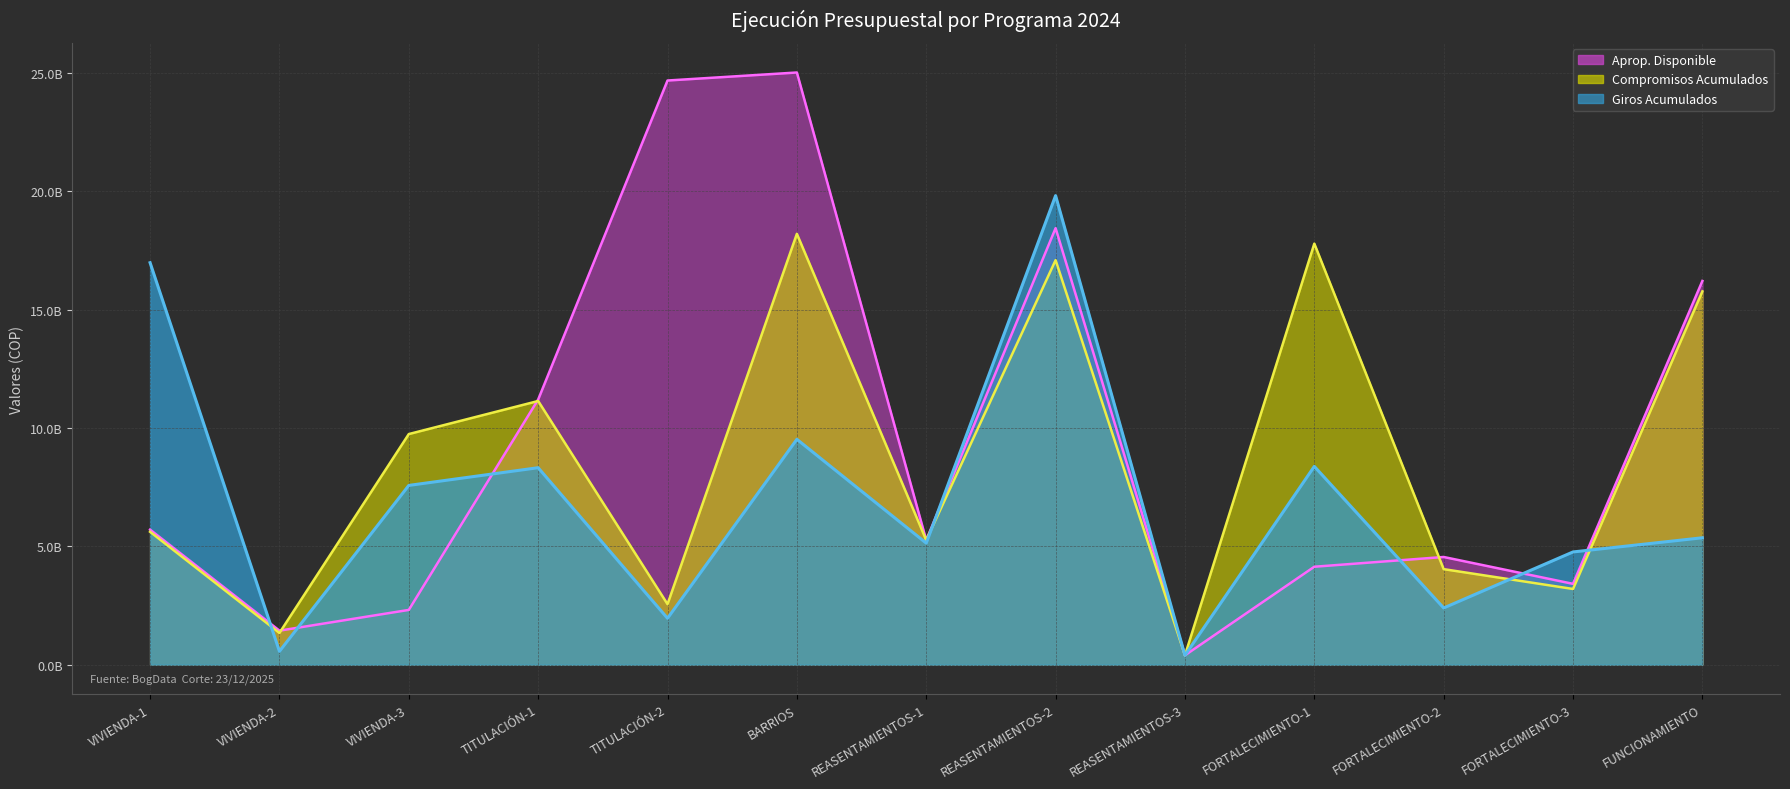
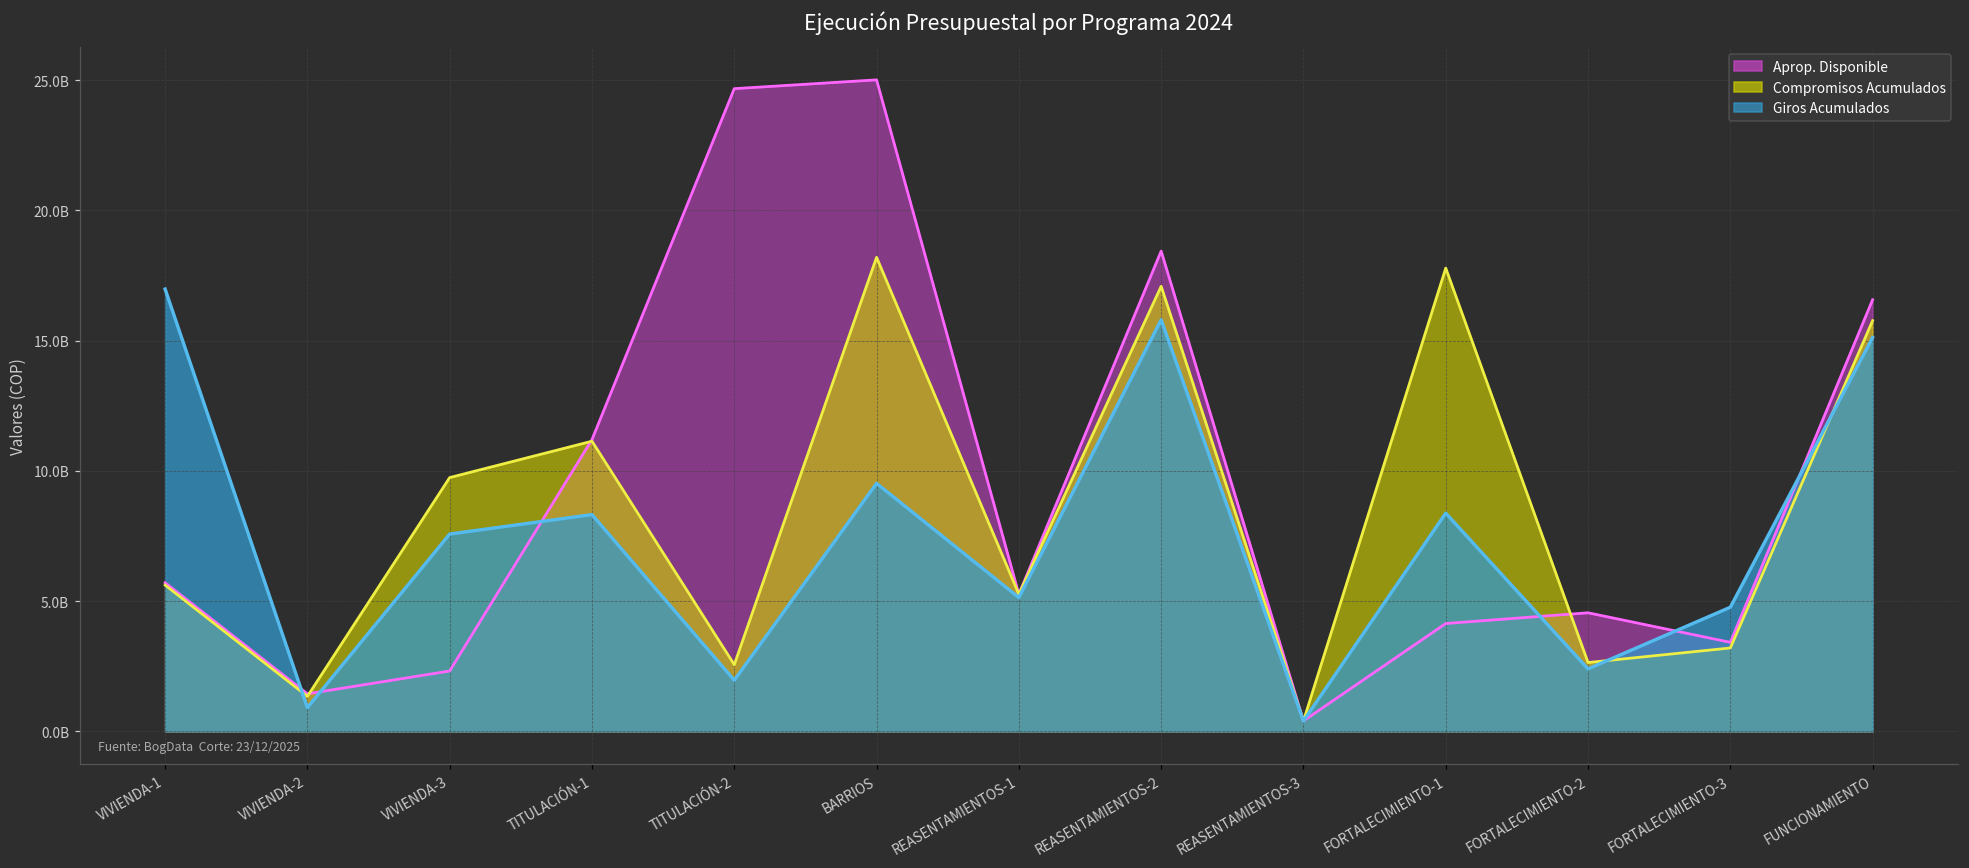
  {
    "Aprop. Disponible": {
      "VIVIENDA-3": 2300000000,
      "TITULACIÓN-2": 24700000000,
      "BARRIOS": 25000000000,
      "REASENTAMIENTOS-2": 18400000000,
      "FORTALECIMIENTO-1": 4100000000,
      "FORTALECIMIENTO-2": 4600000000,
      "FORTALECIMIENTO-3": 3400000000,
-     "FUNCIONAMIENTO": 16200000000
+     "FUNCIONAMIENTO": 16600000000
    },
    "Compromisos Acumulados": {
      "VIVIENDA-3": 9700000000,
      "TITULACIÓN-2": 2600000000,
      "BARRIOS": 18200000000,
      "REASENTAMIENTOS-2": 17100000000,
      "FORTALECIMIENTO-1": 17800000000,
-     "FORTALECIMIENTO-2": 4000000000,
+     "FORTALECIMIENTO-2": 2600000000,
      "FORTALECIMIENTO-3": 3200000000,
      "FUNCIONAMIENTO": 15800000000
    },
    "Giros Acumulados": {
      "VIVIENDA-1": 17000000000,
-     "VIVIENDA-2": 600000000,
+     "VIVIENDA-2": 900000000,
      "VIVIENDA-3": 7600000000,
      "TITULACIÓN-1": 8300000000,
      "TITULACIÓN-2": 2000000000,
      "BARRIOS": 9500000000,
      "REASENTAMIENTOS-1": 5100000000,
-     "REASENTAMIENTOS-2": 19800000000,
+     "REASENTAMIENTOS-2": 15800000000,
      "FORTALECIMIENTO-1": 8400000000,
      "FORTALECIMIENTO-2": 2400000000,
      "FORTALECIMIENTO-3": 4800000000,
-     "FUNCIONAMIENTO": 5400000000
+     "FUNCIONAMIENTO": 15100000000
    }
  }
